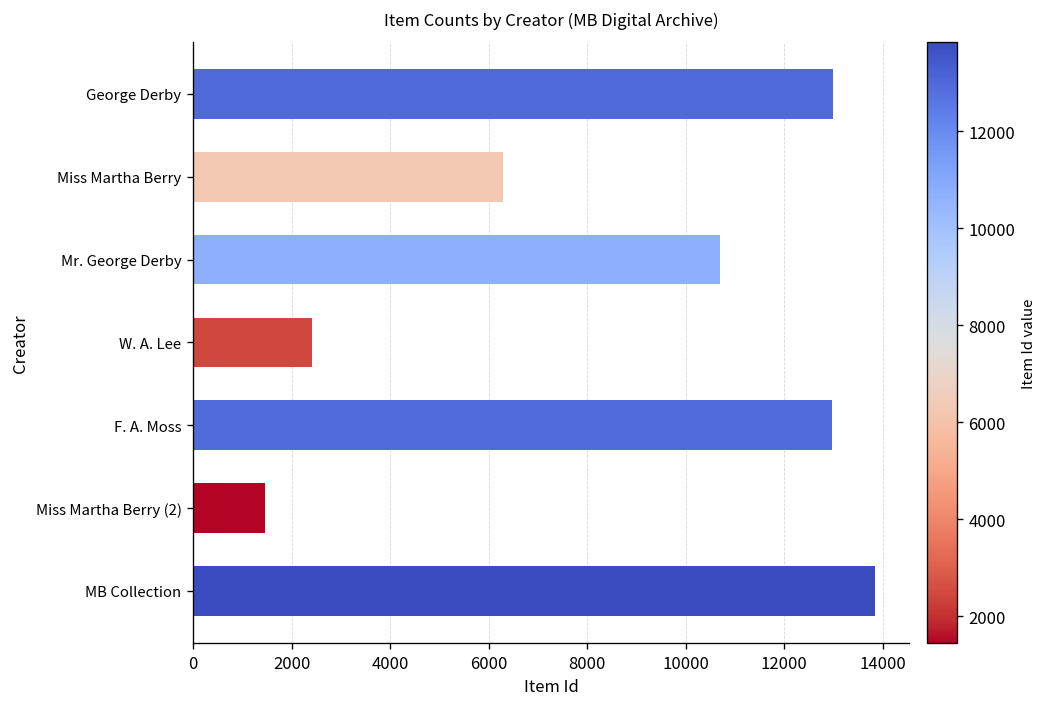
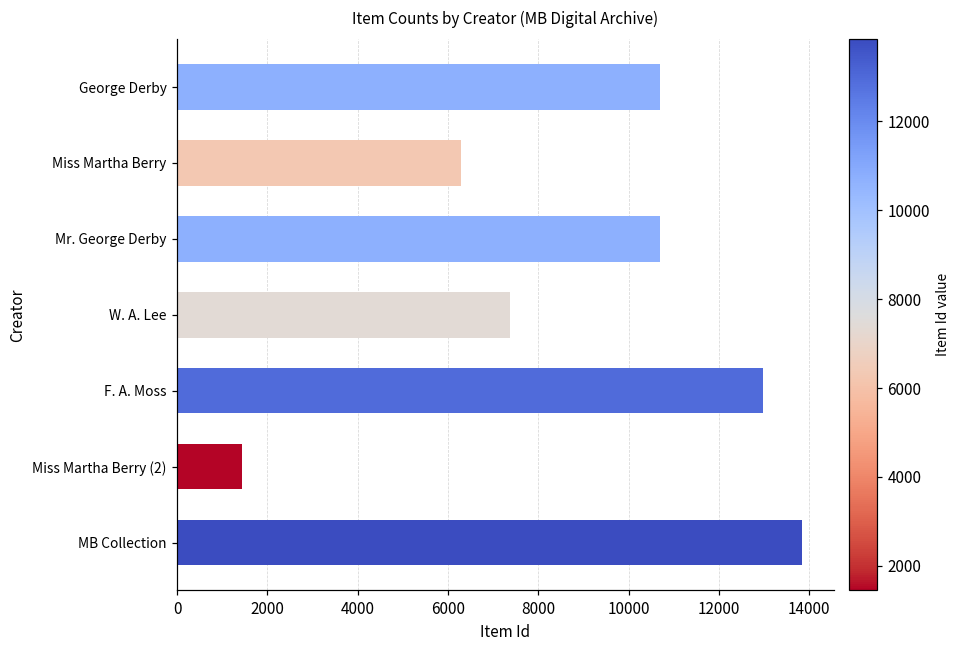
  {
-   "George Derby": 13000,
+   "George Derby": 10700,
    "Miss Martha Berry": 6300,
    "Mr. George Derby": 10700,
-   "W. A. Lee": 2400,
+   "W. A. Lee": 7400,
    "F. A. Moss": 13000,
    "Miss Martha Berry (2)": 1400,
    "MB Collection": 13800
  }
